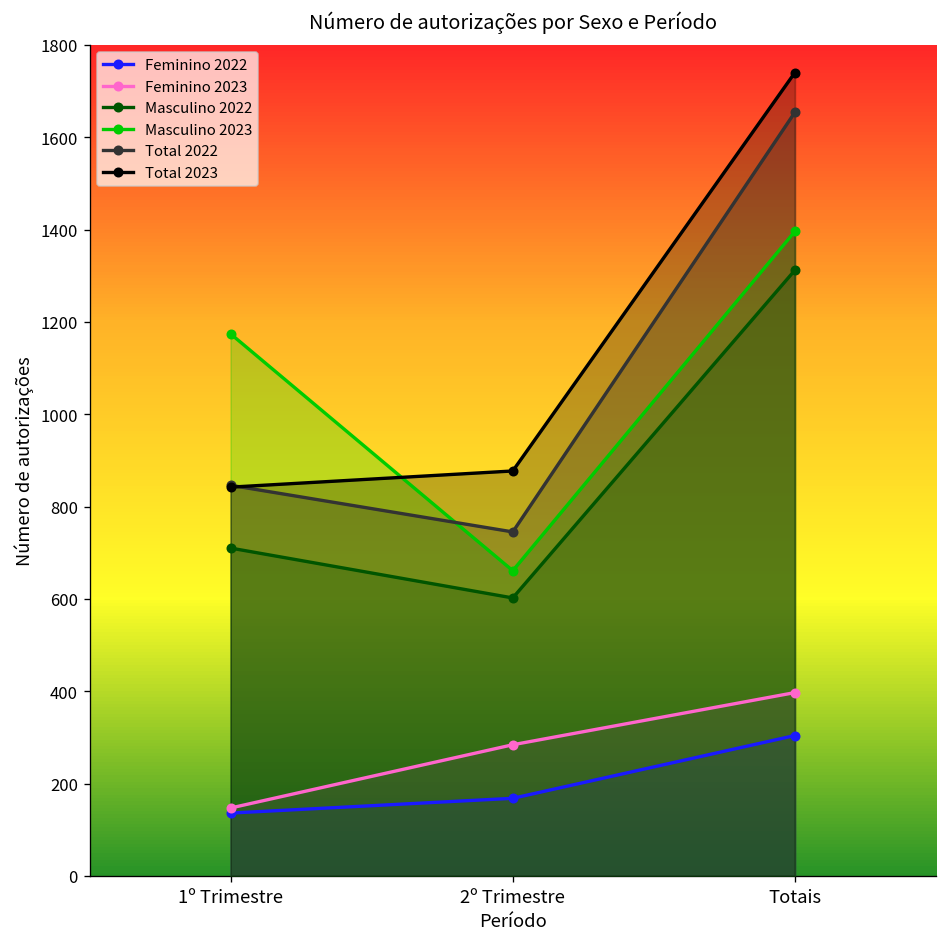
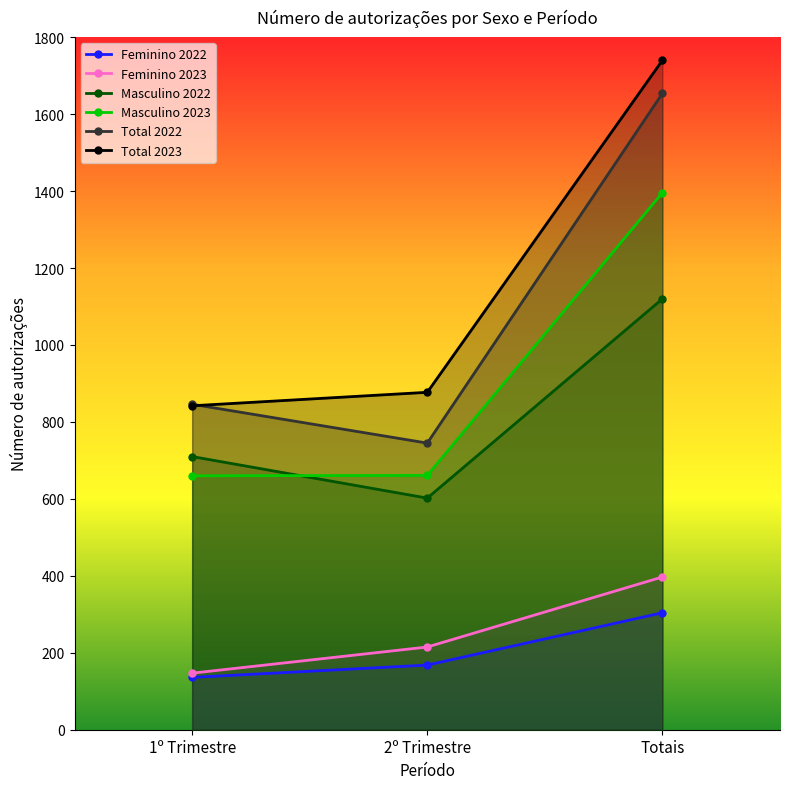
  {
    "Feminino 2022": {
      "1º Trimestre": 140,
      "2º Trimestre": 170,
      "Totais": 300
    },
    "Feminino 2023": {
      "1º Trimestre": 150,
-     "2º Trimestre": 280,
+     "2º Trimestre": 220,
      "Totais": 400
    },
    "Masculino 2022": {
      "1º Trimestre": 710,
      "2º Trimestre": 600,
-     "Totais": 1310
+     "Totais": 1120
    },
    "Masculino 2023": {
-     "1º Trimestre": 1170,
+     "1º Trimestre": 660,
      "2º Trimestre": 660,
      "Totais": 1400
    },
    "Total 2022": {
      "2º Trimestre": 750,
      "Totais": 1650
    },
    "Total 2023": {
      "2º Trimestre": 880,
      "Totais": 1740
    }
  }
